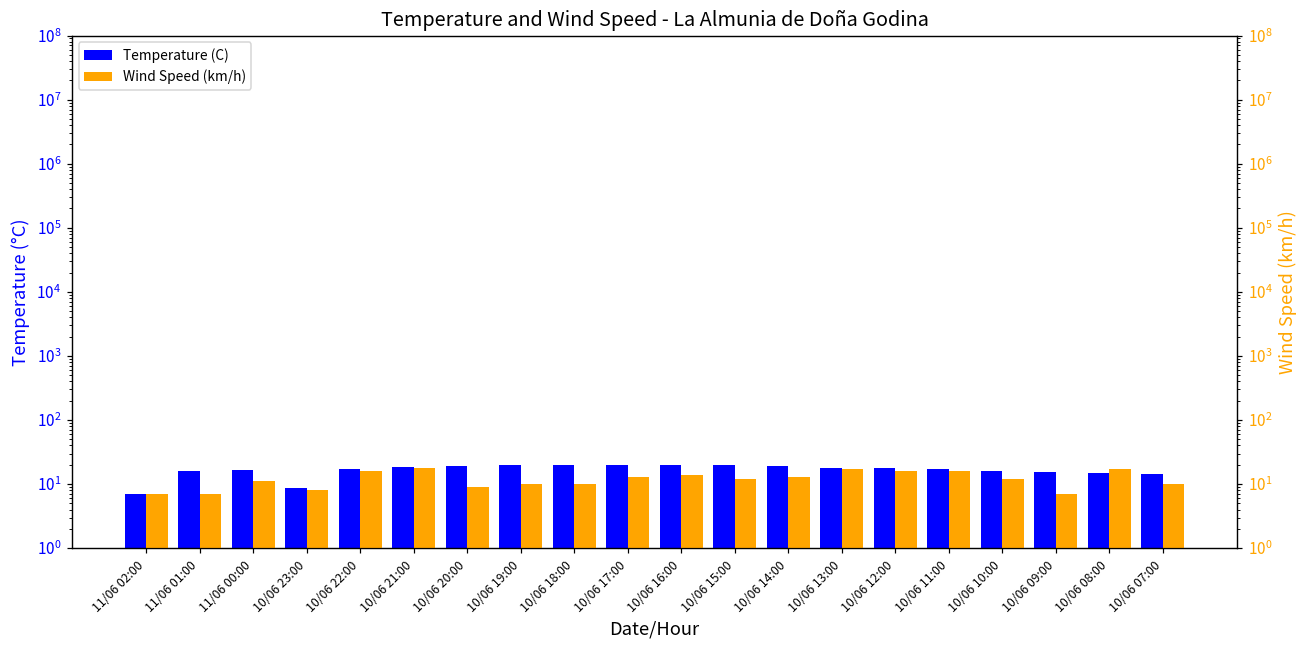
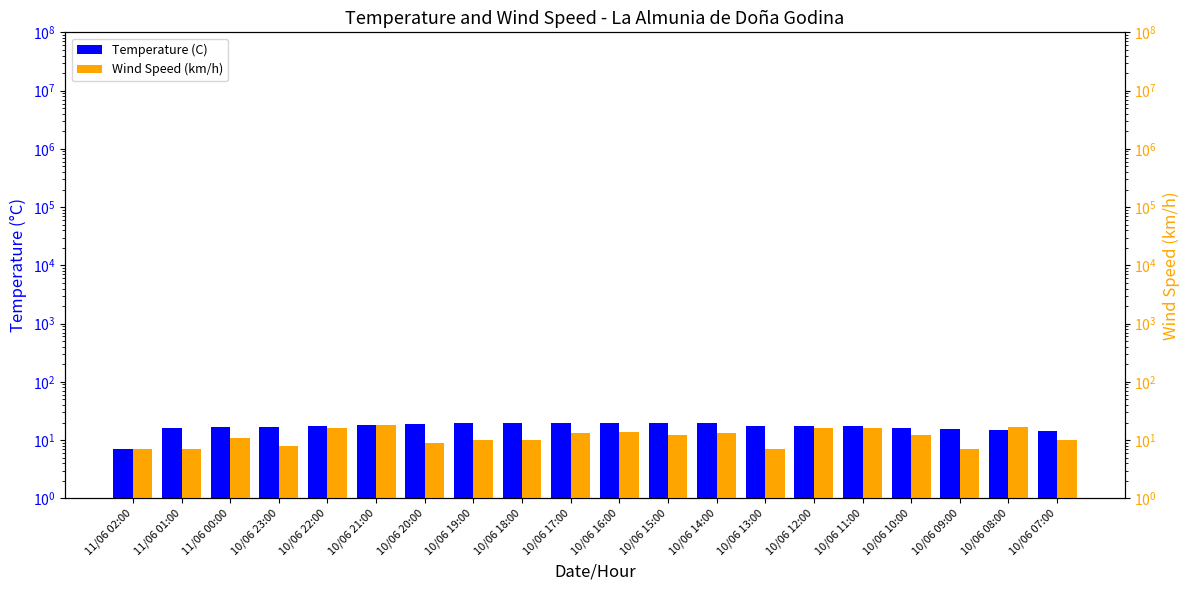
  {
    "Temperature (C)": {
      "11/06 02:00": 7,
      "11/06 01:00": 16,
      "11/06 00:00": 17,
-     "10/06 23:00": 9,
+     "10/06 23:00": 17,
      "10/06 22:00": 17,
      "10/06 21:00": 18,
      "10/06 20:00": 19,
      "10/06 19:00": 20,
      "10/06 18:00": 20,
      "10/06 17:00": 20,
      "10/06 16:00": 20,
      "10/06 15:00": 20,
      "10/06 14:00": 19,
      "10/06 13:00": 18,
      "10/06 12:00": 18,
      "10/06 11:00": 17,
      "10/06 10:00": 16,
      "10/06 09:00": 16,
      "10/06 08:00": 15,
      "10/06 07:00": 15
    },
    "Wind Speed (km/h)": {
      "11/06 02:00": 7,
      "11/06 01:00": 7,
      "11/06 00:00": 11,
      "10/06 23:00": 8,
      "10/06 22:00": 16,
      "10/06 21:00": 18,
      "10/06 20:00": 9,
      "10/06 19:00": 10,
      "10/06 18:00": 10,
      "10/06 17:00": 13,
      "10/06 16:00": 14,
      "10/06 15:00": 12,
      "10/06 14:00": 13,
-     "10/06 13:00": 17,
+     "10/06 13:00": 7,
      "10/06 12:00": 16,
      "10/06 11:00": 16,
      "10/06 10:00": 12,
      "10/06 09:00": 7,
      "10/06 08:00": 17,
      "10/06 07:00": 10
    }
  }
